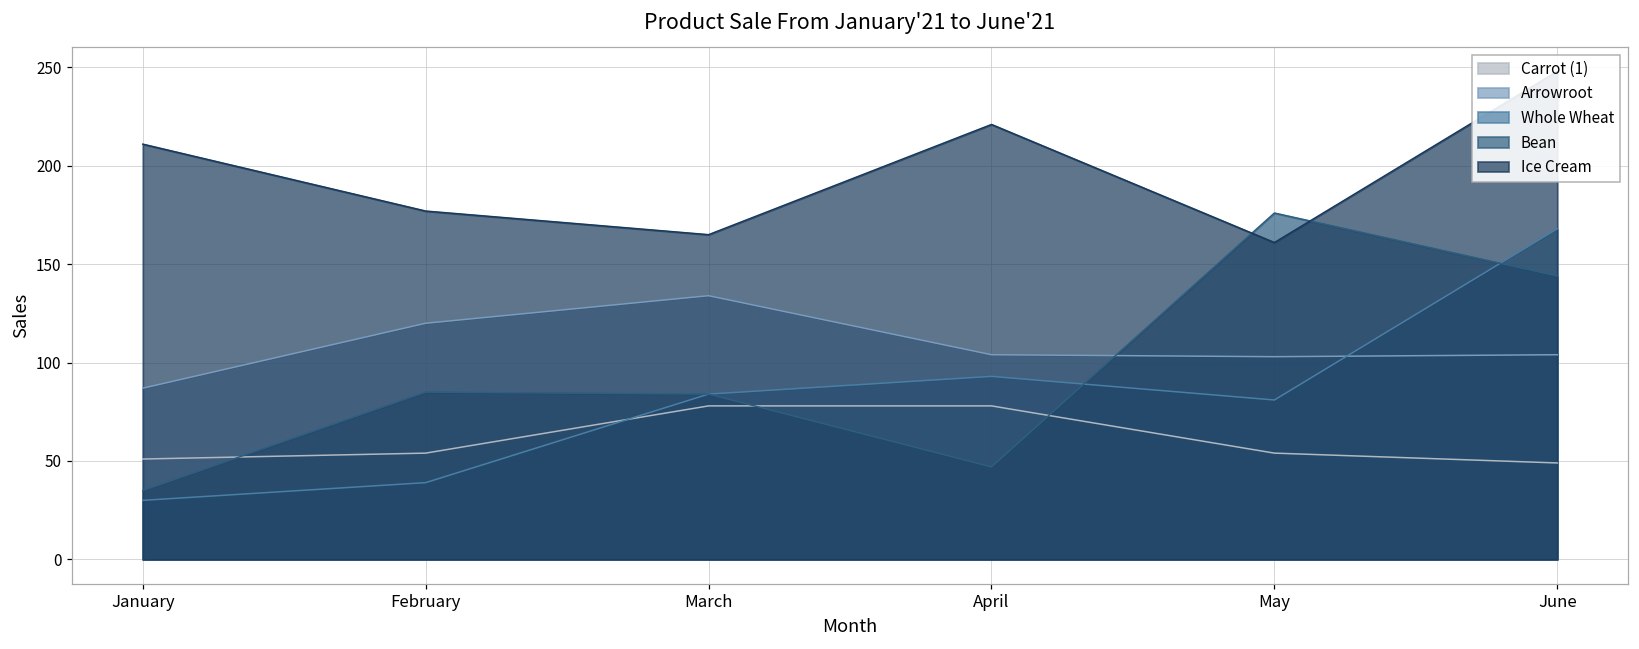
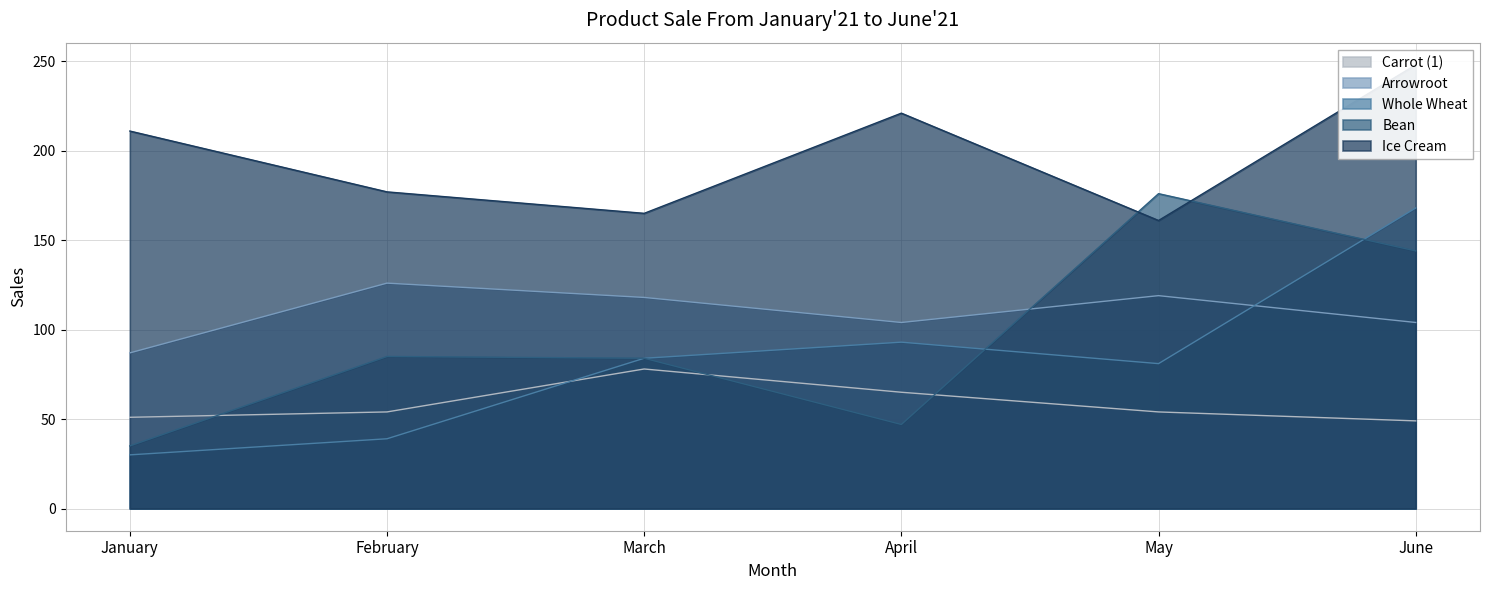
  {
    "Carrot (1)": {
      "January": 51,
      "February": 54,
      "March": 78,
-     "April": 78,
+     "April": 65,
      "May": 54,
      "June": 49
    },
    "Arrowroot": {
      "January": 87,
-     "February": 120,
-     "March": 134,
+     "February": 126,
+     "March": 118,
      "April": 104,
-     "May": 103,
+     "May": 119,
      "June": 104
    }
  }
